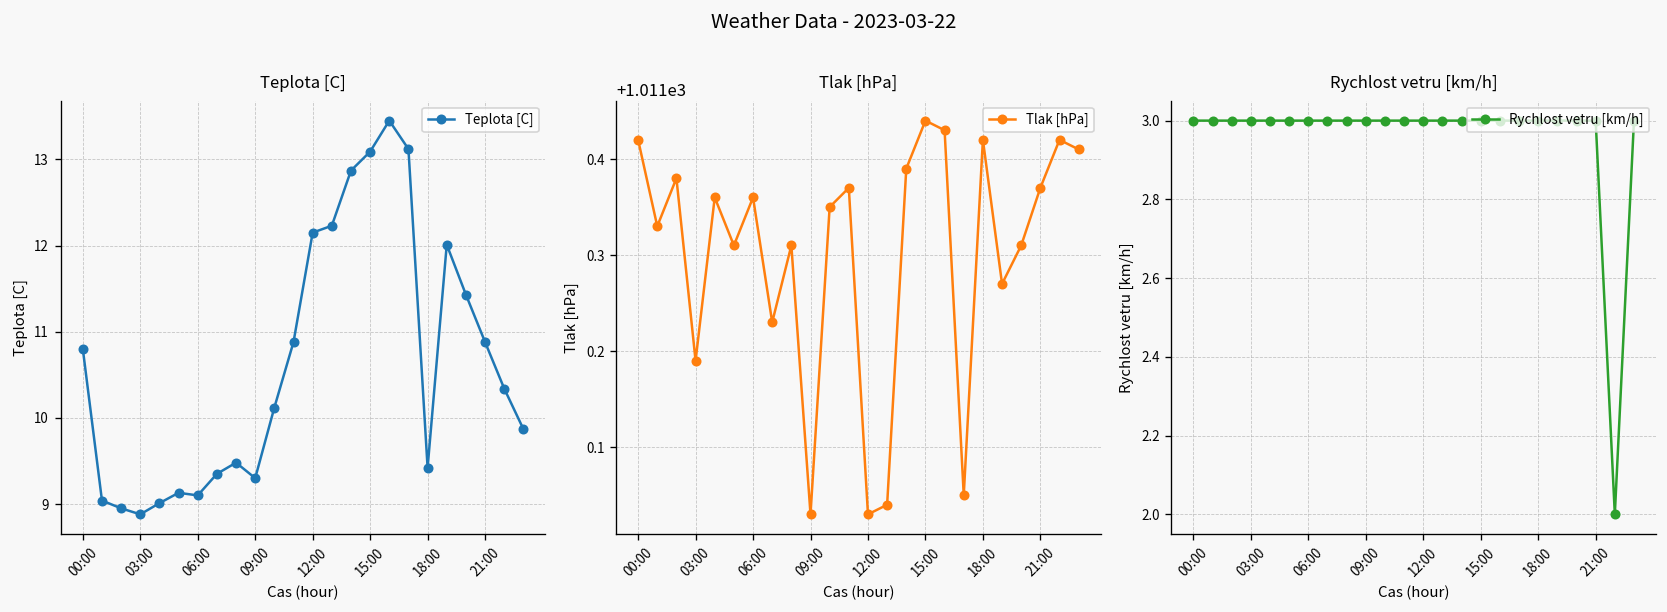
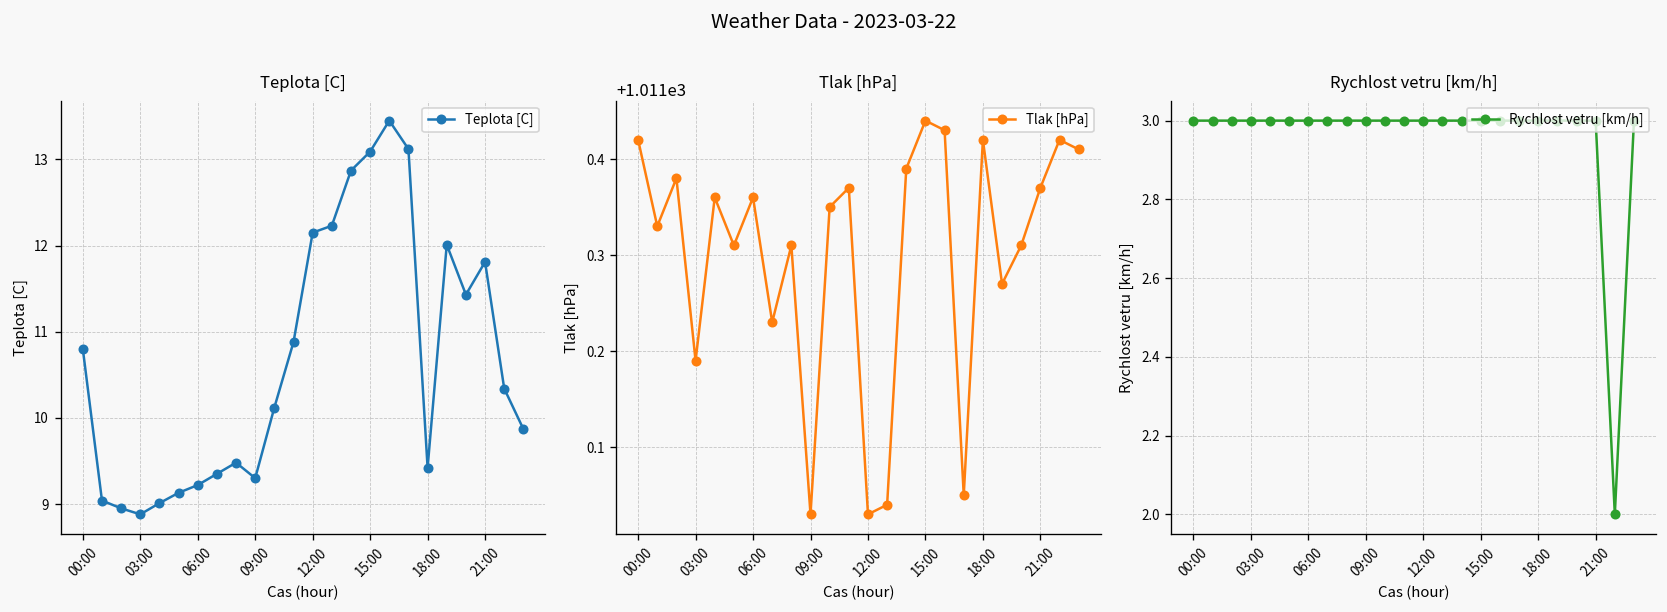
  {
    "Teplota [C]": {
      "00:00": 10.8,
      "03:00": 8.9,
-     "06:00": 9.1,
+     "06:00": 9.2,
      "09:00": 9.3,
      "12:00": 12.2,
      "15:00": 13.1,
      "18:00": 9.4,
-     "21:00": 10.9
+     "21:00": 11.8
    },
    "Tlak [hPa]": {
      "00:00": 1011.42,
      "03:00": 1011.19,
      "06:00": 1011.36,
      "09:00": 1011.03,
      "12:00": 1011.03,
      "15:00": 1011.44,
      "18:00": 1011.42,
      "21:00": 1011.37
    },
    "Rychlost vetru [km/h]": {
      "00:00": 3.00,
      "03:00": 3.00,
      "06:00": 3.00,
      "09:00": 3.00,
      "12:00": 3.00
    }
  }
